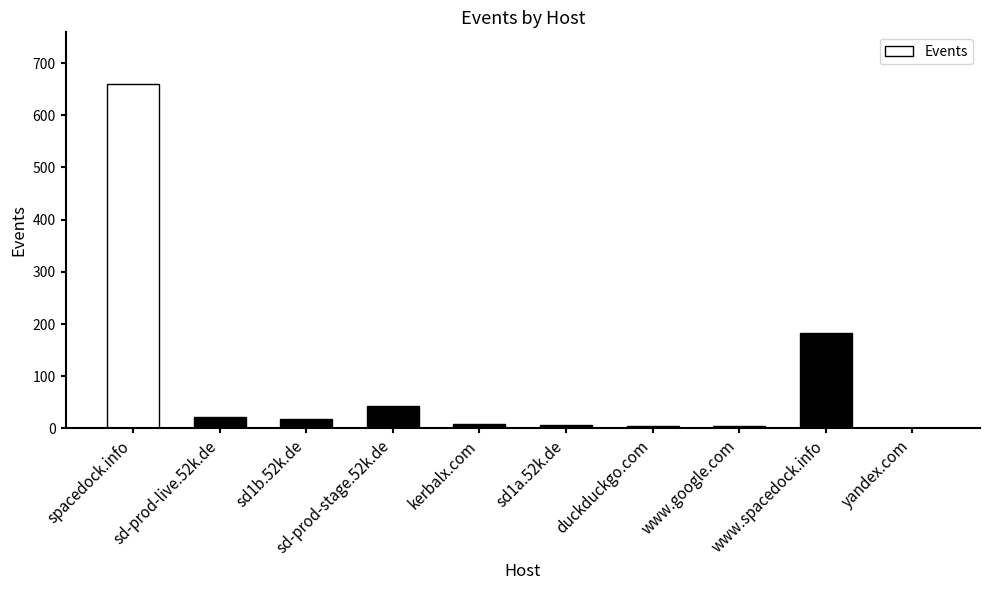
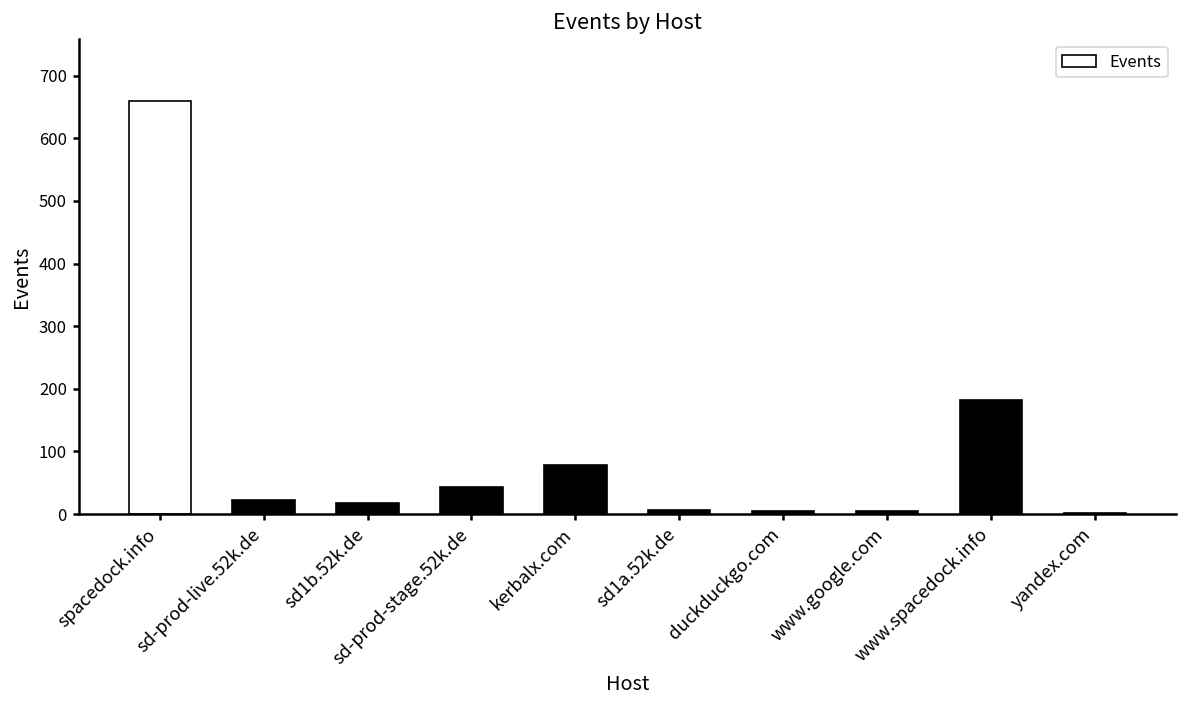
  {
    "spacedock.info": 660,
    "sd-prod-live.52k.de": 20,
    "sd1b.52k.de": 20,
    "sd-prod-stage.52k.de": 40,
-   "kerbalx.com": 10,
+   "kerbalx.com": 80,
    "sd1a.52k.de": 10,
    "duckduckgo.com": 10,
    "www.google.com": 10,
    "www.spacedock.info": 180
  }
